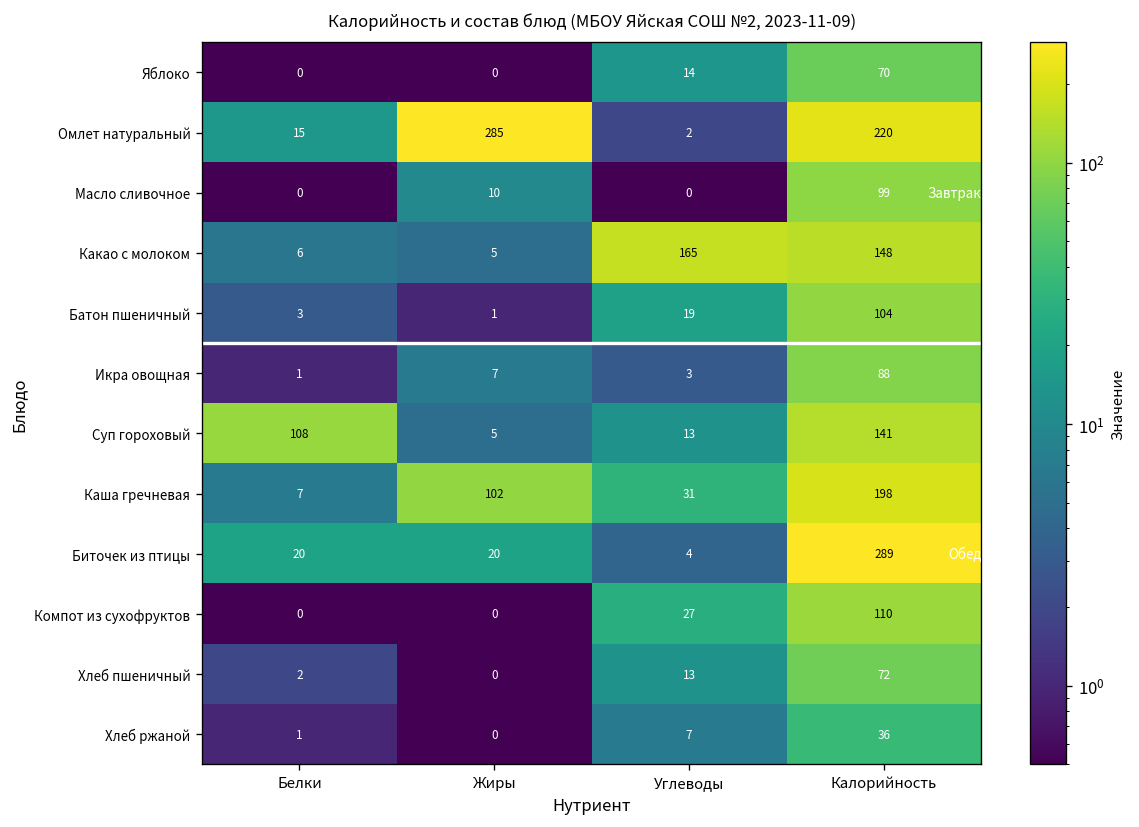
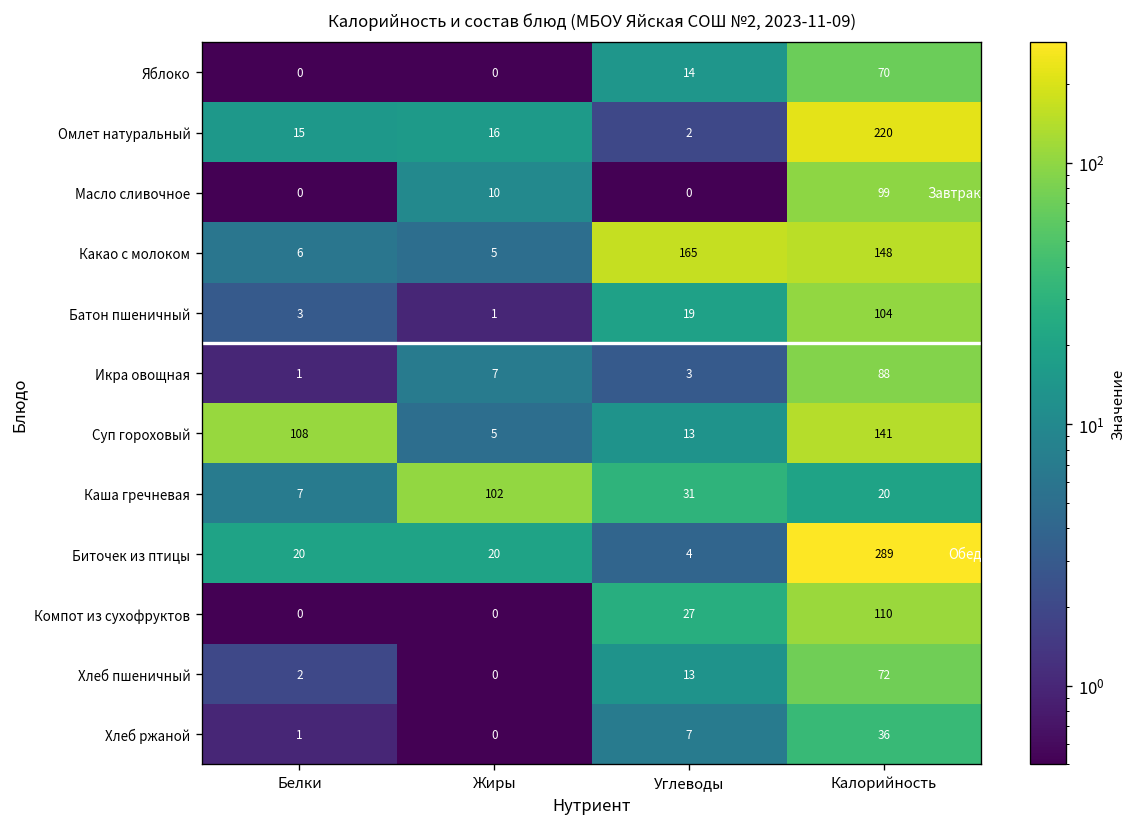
  {
    "Яблоко": {
      "Белки": 0,
      "Жиры": 0,
      "Углеводы": 14,
      "Калорийность": 70
    },
    "Омлет натуральный": {
      "Белки": 15,
-     "Жиры": 285,
+     "Жиры": 16,
      "Углеводы": 2,
      "Калорийность": 220
    },
    "Масло сливочное": {
      "Белки": 0,
      "Жиры": 10,
      "Углеводы": 0,
      "Калорийность": 99
    },
    "Какао с молоком": {
      "Белки": 6,
      "Жиры": 5,
      "Углеводы": 165,
      "Калорийность": 148
    },
    "Батон пшеничный": {
      "Белки": 3,
      "Жиры": 1,
      "Углеводы": 19,
      "Калорийность": 104
    },
    "Икра овощная": {
      "Белки": 1,
      "Жиры": 7,
      "Углеводы": 3,
      "Калорийность": 88
    },
    "Суп гороховый": {
      "Белки": 108,
      "Жиры": 5,
      "Углеводы": 13,
      "Калорийность": 141
    },
    "Каша гречневая": {
      "Белки": 7,
      "Жиры": 102,
      "Углеводы": 31,
-     "Калорийность": 198
+     "Калорийность": 20
    },
    "Биточек из птицы": {
      "Белки": 20,
      "Жиры": 20,
      "Углеводы": 4,
      "Калорийность": 289
    },
    "Компот из сухофруктов": {
      "Белки": 0,
      "Жиры": 0,
      "Углеводы": 27,
      "Калорийность": 110
    },
    "Хлеб пшеничный": {
      "Белки": 2,
      "Жиры": 0,
      "Углеводы": 13,
      "Калорийность": 72
    },
    "Хлеб ржаной": {
      "Белки": 1,
      "Жиры": 0,
      "Углеводы": 7,
      "Калорийность": 36
    }
  }
